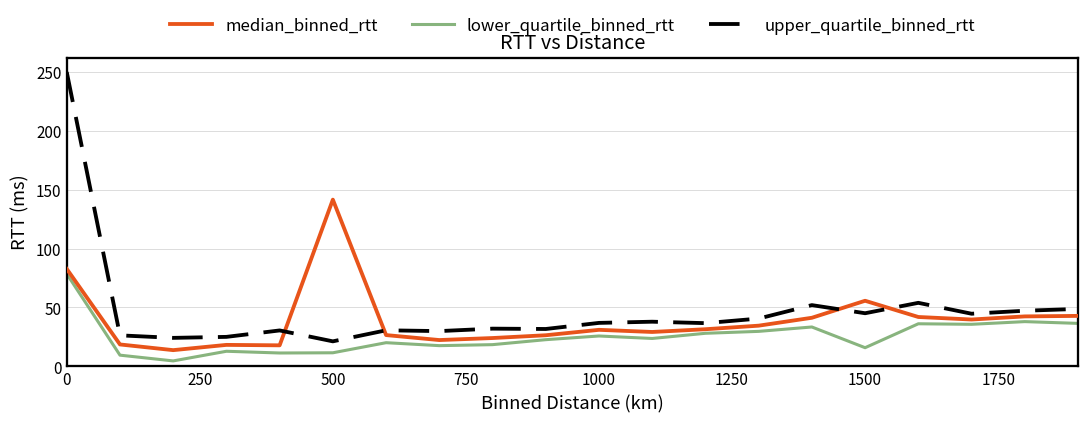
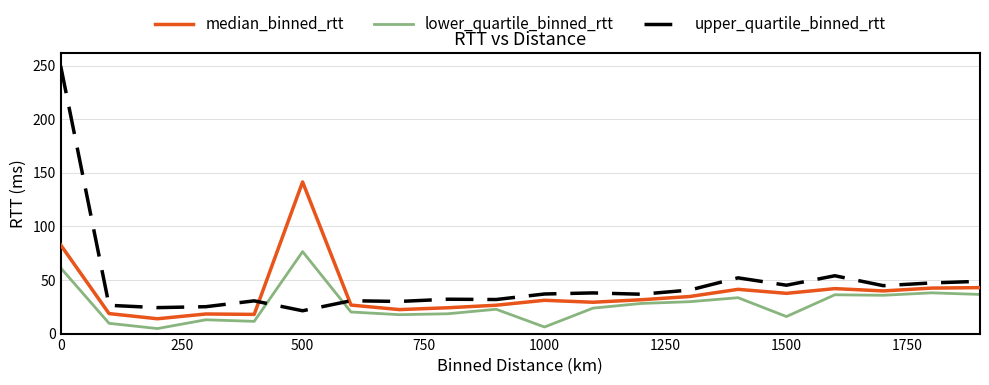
  {
    "median_binned_rtt": {
      "0": 83,
      "500": 141,
      "1000": 31,
-     "1500": 56
+     "1500": 38
    },
    "lower_quartile_binned_rtt": {
-     "0": 79,
-     "500": 12,
-     "1000": 26,
+     "0": 61,
+     "500": 76,
+     "1000": 6,
      "1500": 16
    },
    "upper_quartile_binned_rtt": {
      "0": 250,
      "500": 21,
      "1000": 37,
      "1500": 45
    }
  }
